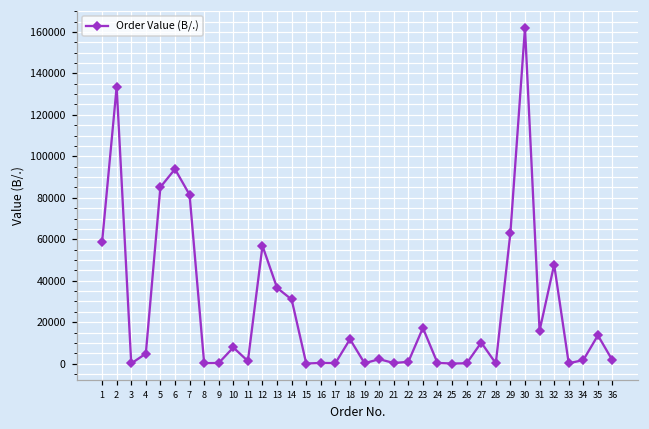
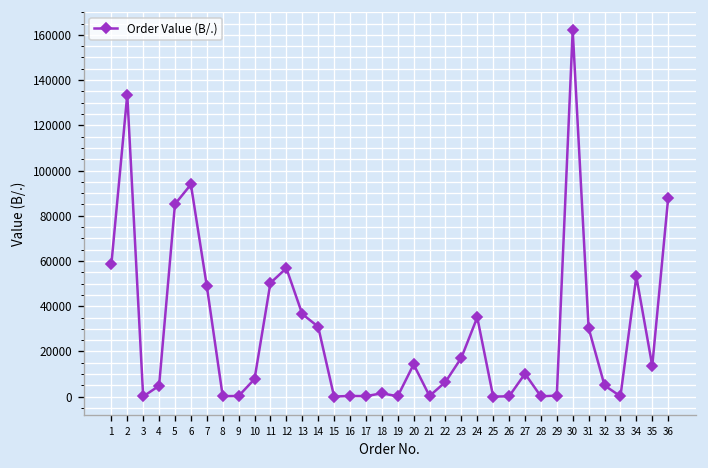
  {
    "1": 58000,
    "2": 134000,
    "3": 0,
    "4": 5000,
    "5": 85000,
    "6": 94000,
-   "7": 81000,
+   "7": 49000,
    "8": 0,
    "9": 0,
    "10": 8000,
-   "11": 1000,
+   "11": 50000,
    "12": 57000,
    "13": 37000,
    "14": 31000,
    "15": 0,
    "16": 0,
    "17": 0,
-   "18": 12000,
+   "18": 1000,
    "19": 0,
-   "20": 2000,
+   "20": 14000,
    "21": 0,
-   "22": 1000,
+   "22": 7000,
    "23": 17000,
-   "24": 0,
+   "24": 35000,
    "25": 0,
    "26": 0,
    "27": 10000,
    "28": 0,
-   "29": 63000,
+   "29": 0,
    "30": 162000,
-   "31": 16000,
-   "32": 48000,
+   "31": 30000,
+   "32": 5000,
    "33": 0,
-   "34": 2000,
+   "34": 53000,
    "35": 14000,
-   "36": 2000
+   "36": 88000
  }
